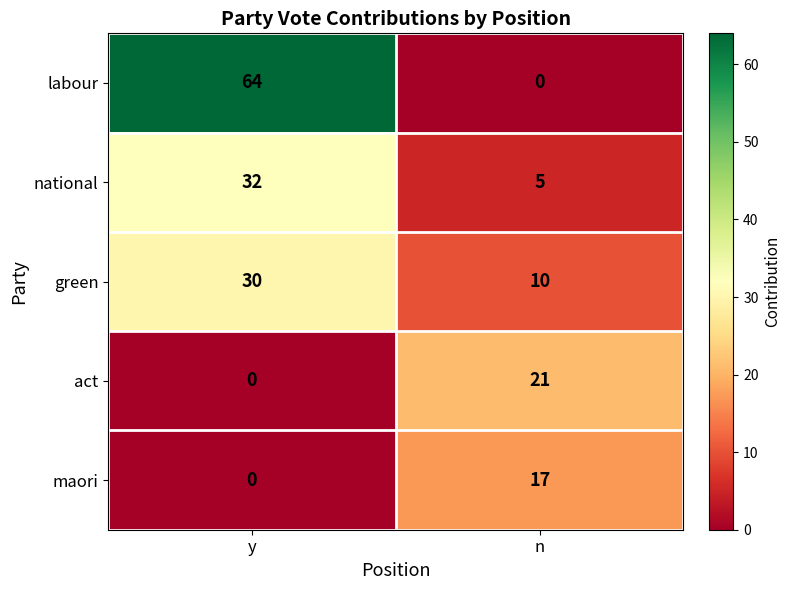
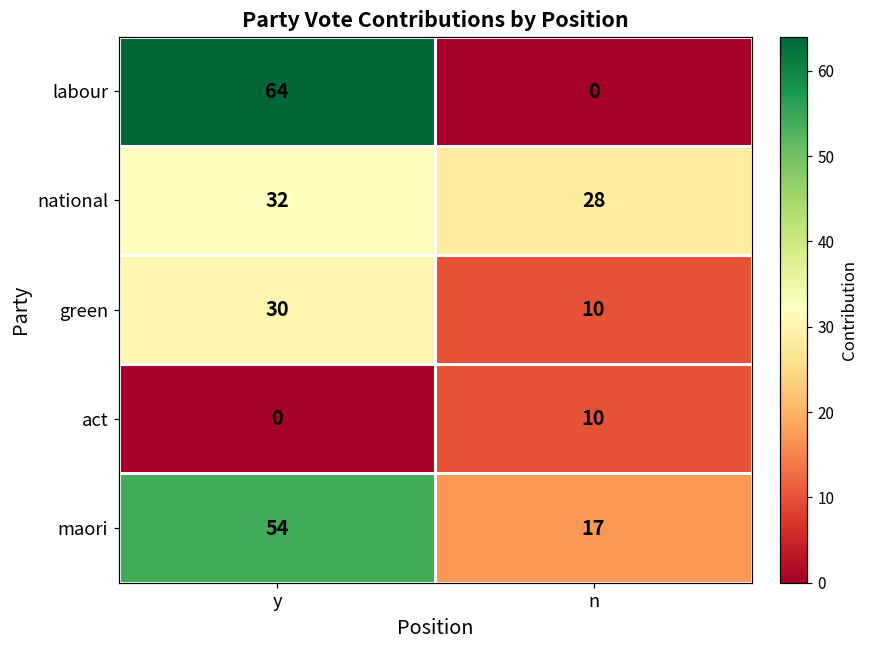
  {
    "labour": {
      "y": 64,
      "n": 0
    },
    "national": {
      "y": 32,
-     "n": 5
+     "n": 28
    },
    "green": {
      "y": 30,
      "n": 10
    },
    "act": {
      "y": 0,
-     "n": 21
+     "n": 10
    },
    "maori": {
-     "y": 0,
+     "y": 54,
      "n": 17
    }
  }
